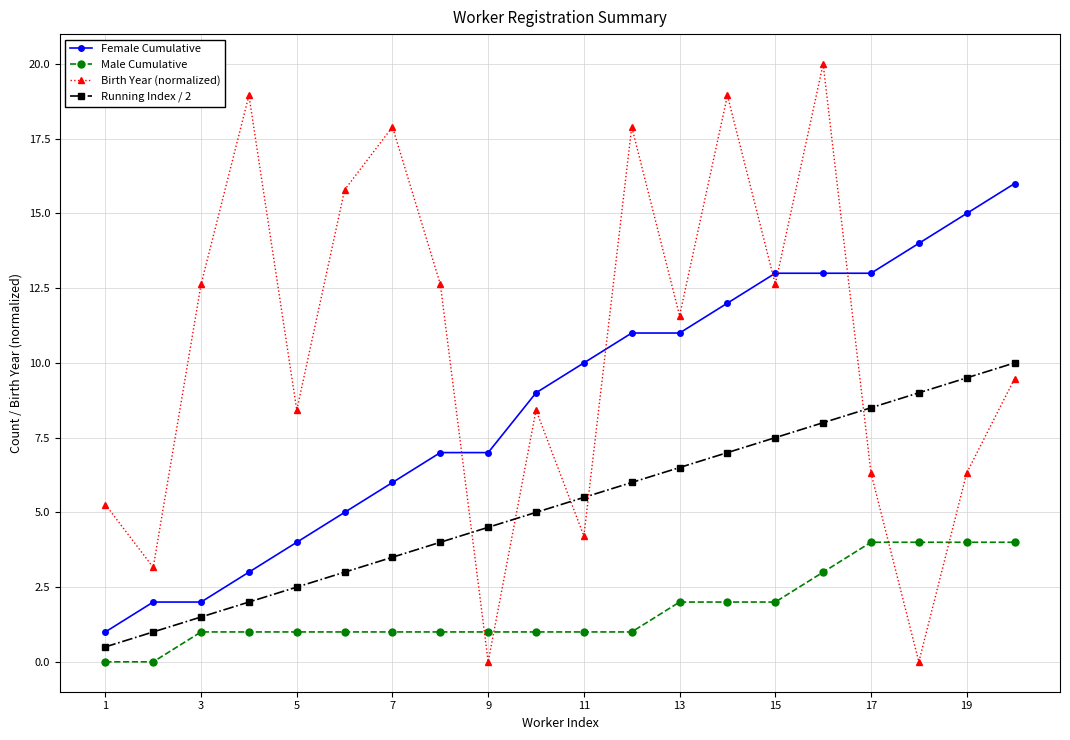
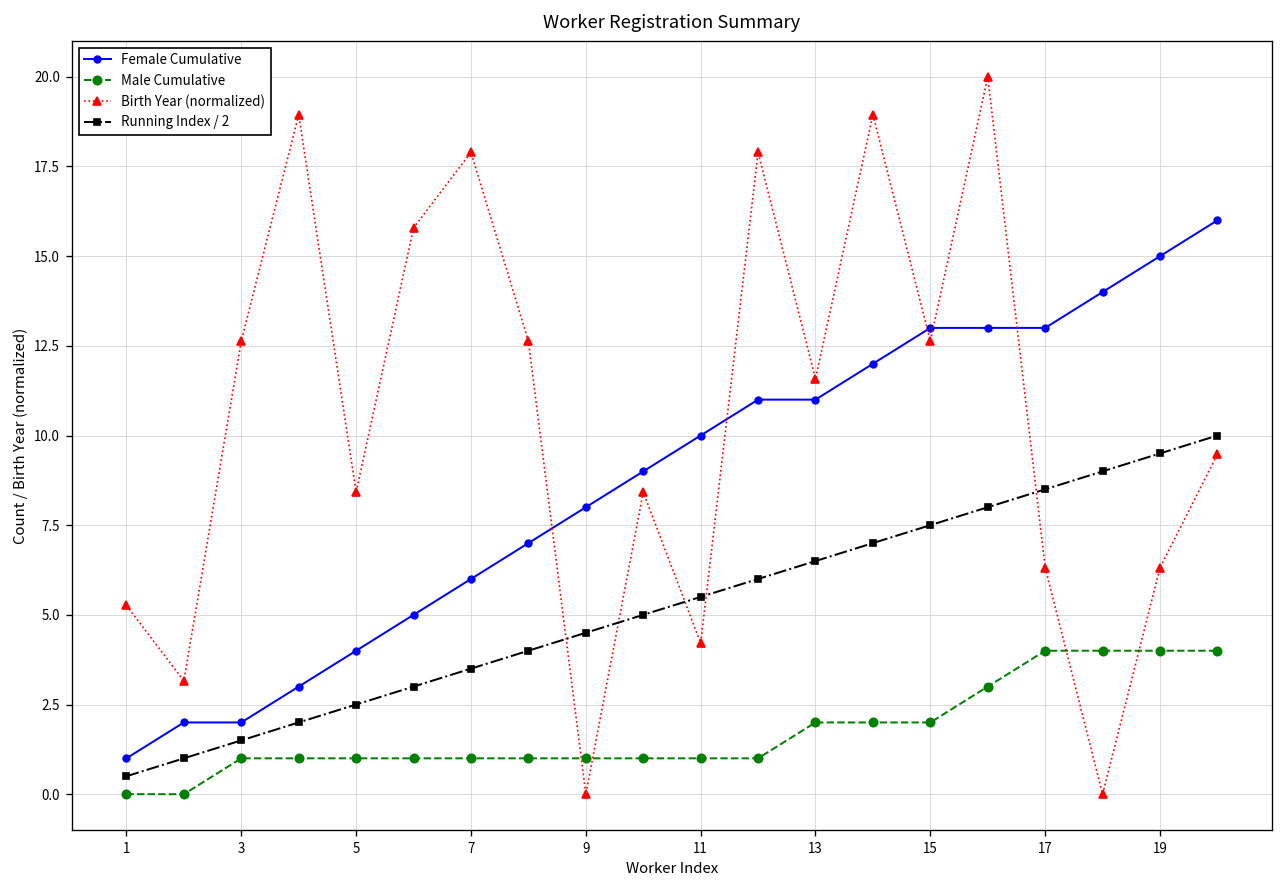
  {
    "Female Cumulative": {
      "1": 1,
      "3": 2,
      "5": 4,
      "7": 6,
-     "9": 7,
+     "9": 8,
      "11": 10,
      "13": 11,
      "15": 13,
      "17": 13,
      "19": 15
    },
    "Male Cumulative": {
      "1": 0,
      "3": 1,
      "5": 1,
      "7": 1,
      "9": 1,
      "11": 1,
      "13": 2,
      "15": 2,
      "17": 4,
      "19": 4
    },
    "Birth Year (normalized)": {
      "1": 5.3,
      "3": 12.6,
      "5": 8.4,
      "7": 17.9,
      "9": 0,
      "11": 4.2,
      "13": 11.6,
      "15": 12.6,
      "17": 6.3,
      "19": 6.3
    },
    "Running Index / 2": {
      "1": 0.5,
      "3": 1.5,
      "5": 2.5,
      "7": 3.5,
      "9": 4.5,
      "11": 5.5,
      "13": 6.5,
      "15": 7.5,
      "17": 8.5,
      "19": 9.5
    }
  }
